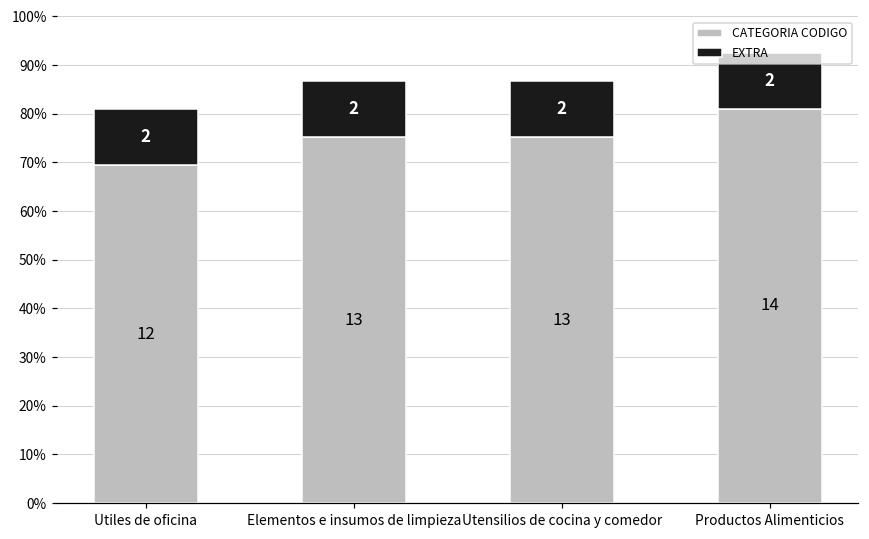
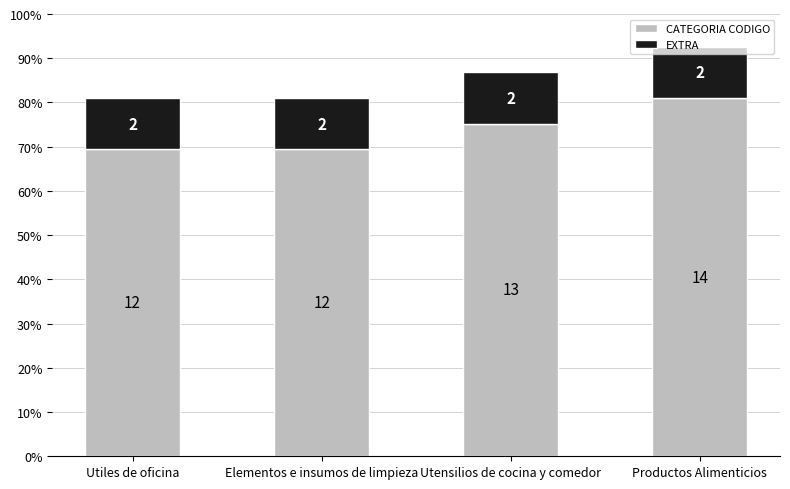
  {
    "CATEGORIA CODIGO": {
      "Utiles de oficina": 12,
-     "Elementos e insumos de limpieza": 13,
+     "Elementos e insumos de limpieza": 12,
      "Utensilios de cocina y comedor": 13,
      "Productos Alimenticios": 14
    },
    "EXTRA": {
      "Utiles de oficina": 2,
      "Elementos e insumos de limpieza": 2,
      "Utensilios de cocina y comedor": 2
    }
  }
